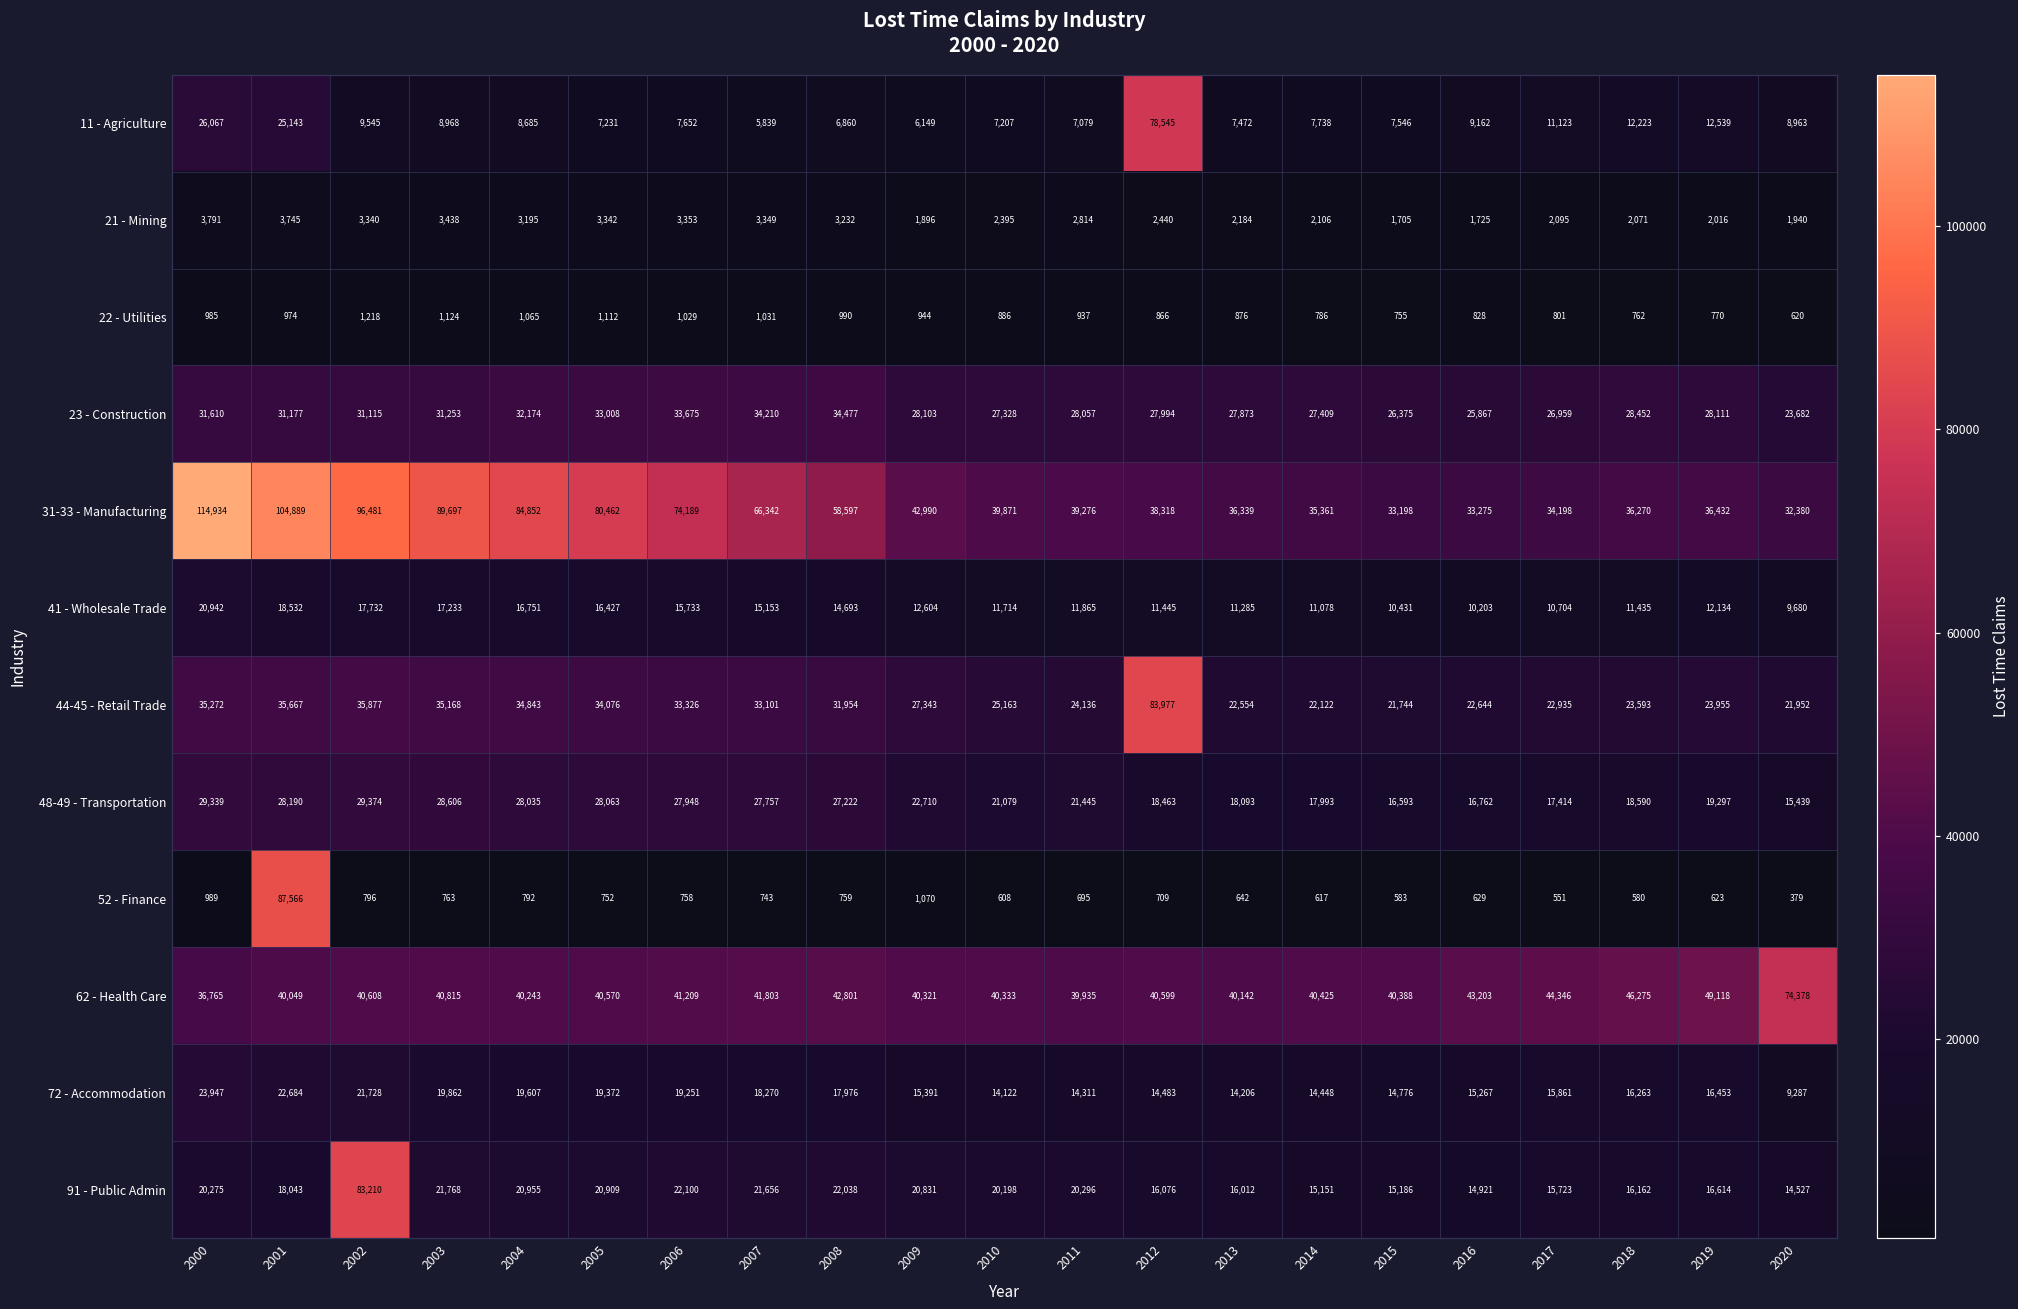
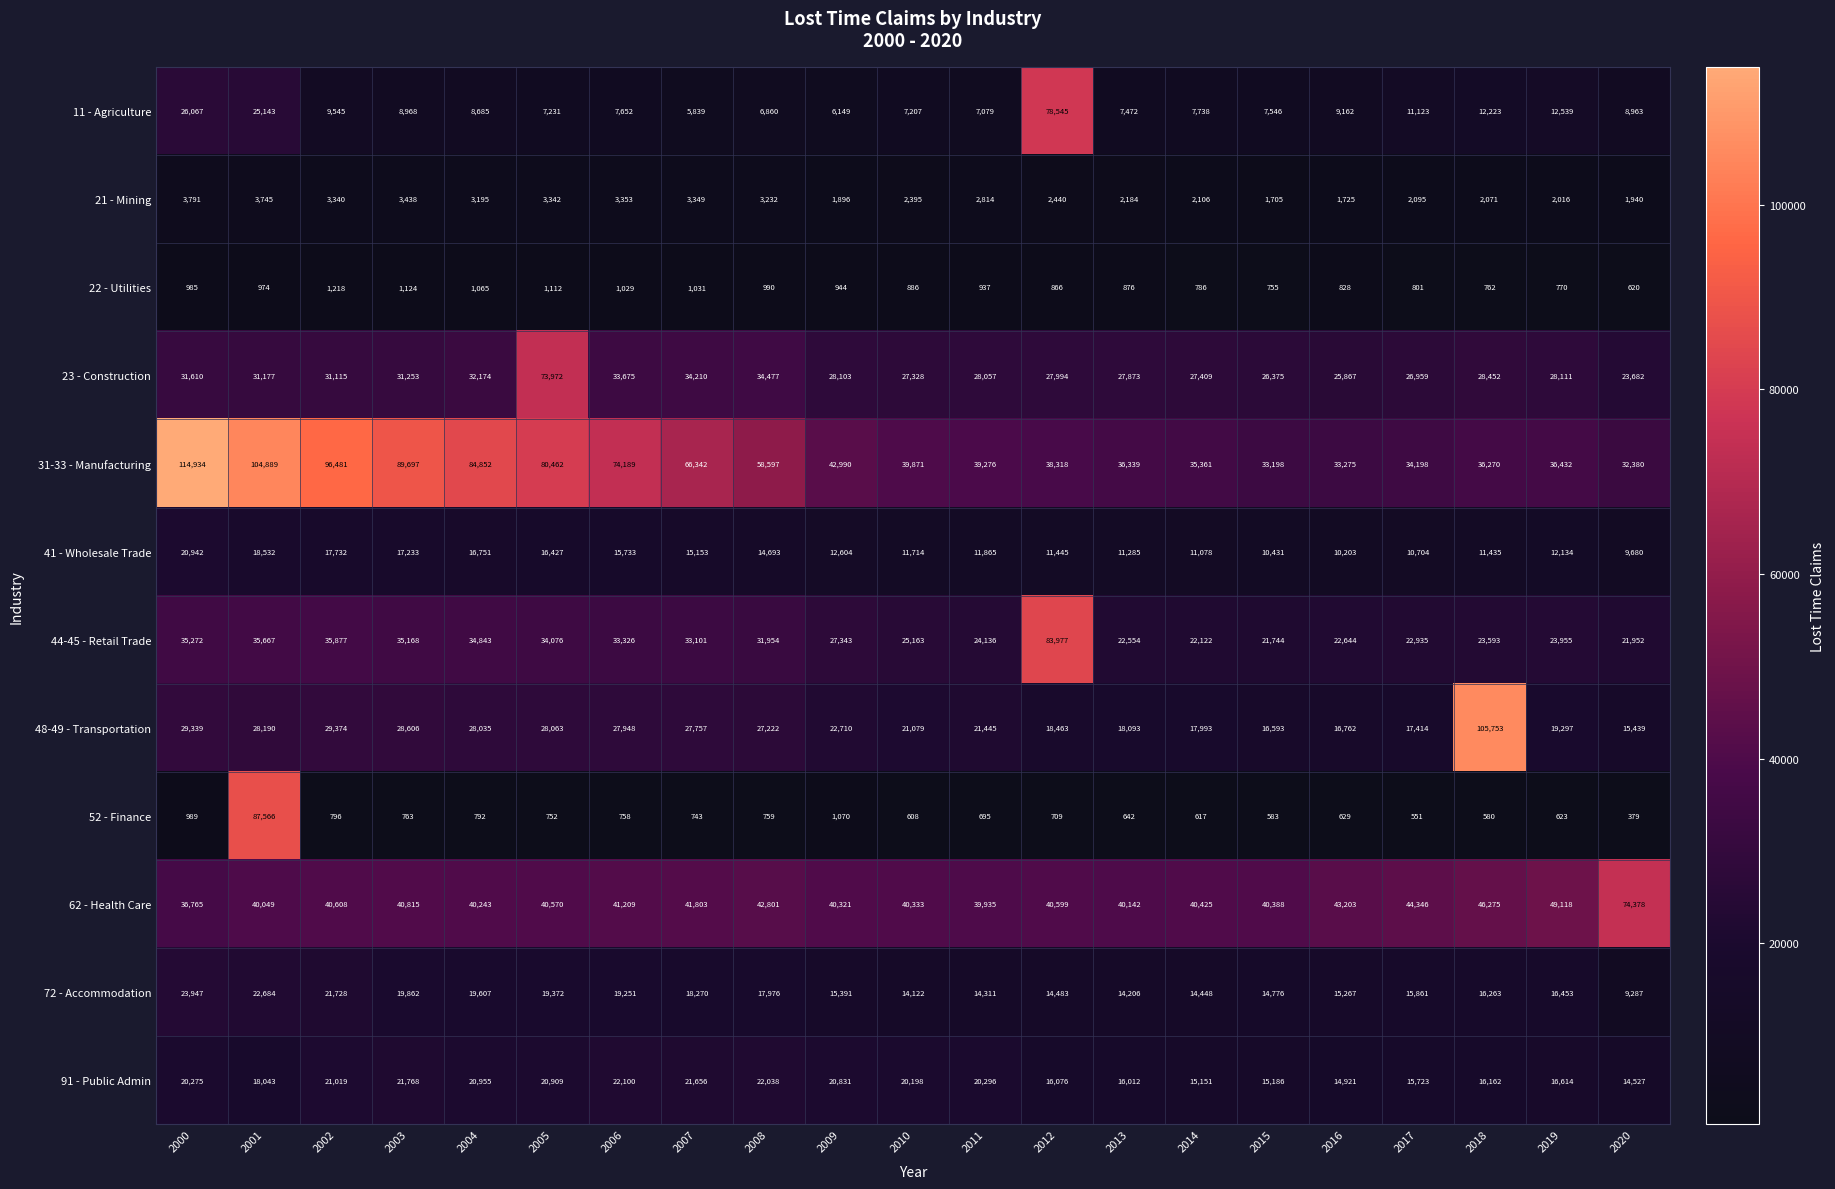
  {
    "23 - Construction": {
      "2000": "31,610",
      "2001": "31,177",
      "2002": "31,115",
      "2003": "31,253",
      "2004": "32,174",
-     "2005": "33,008",
+     "2005": "73,972",
      "2006": "33,675",
      "2007": "34,210",
      "2008": "34,477",
      "2009": "28,103",
      "2010": "27,328",
      "2011": "28,057",
      "2012": "27,994",
      "2013": "27,873",
      "2014": "27,409",
      "2015": "26,375",
      "2016": "25,867",
      "2017": "26,959",
      "2018": "28,452",
      "2019": "28,111",
      "2020": "23,682"
    },
    "48-49 - Transportation": {
      "2000": "29,339",
      "2001": "28,190",
      "2002": "29,374",
      "2003": "28,606",
      "2004": "28,035",
      "2005": "28,063",
      "2006": "27,948",
      "2007": "27,757",
      "2008": "27,222",
      "2009": "22,710",
      "2010": "21,079",
      "2011": "21,445",
      "2012": "18,463",
      "2013": "18,093",
      "2014": "17,993",
      "2015": "16,593",
      "2016": "16,762",
      "2017": "17,414",
-     "2018": "18,590",
+     "2018": "105,753",
      "2019": "19,297",
      "2020": "15,439"
    },
    "91 - Public Admin": {
      "2000": "20,275",
      "2001": "18,043",
-     "2002": "83,210",
+     "2002": "21,019",
      "2003": "21,768",
      "2004": "20,955",
      "2005": "20,909",
      "2006": "22,100",
      "2007": "21,656",
      "2008": "22,038",
      "2009": "20,831",
      "2010": "20,198",
      "2011": "20,296",
      "2012": "16,076",
      "2013": "16,012",
      "2014": "15,151",
      "2015": "15,186",
      "2016": "14,921",
      "2017": "15,723",
      "2018": "16,162",
      "2019": "16,614",
      "2020": "14,527"
    }
  }
